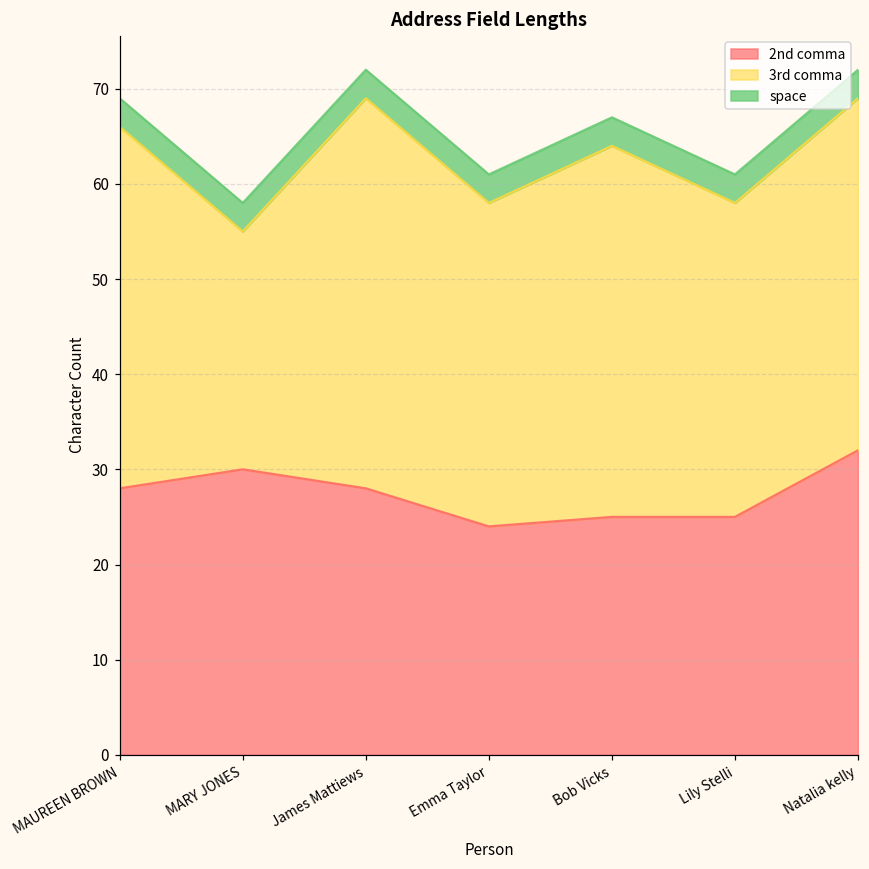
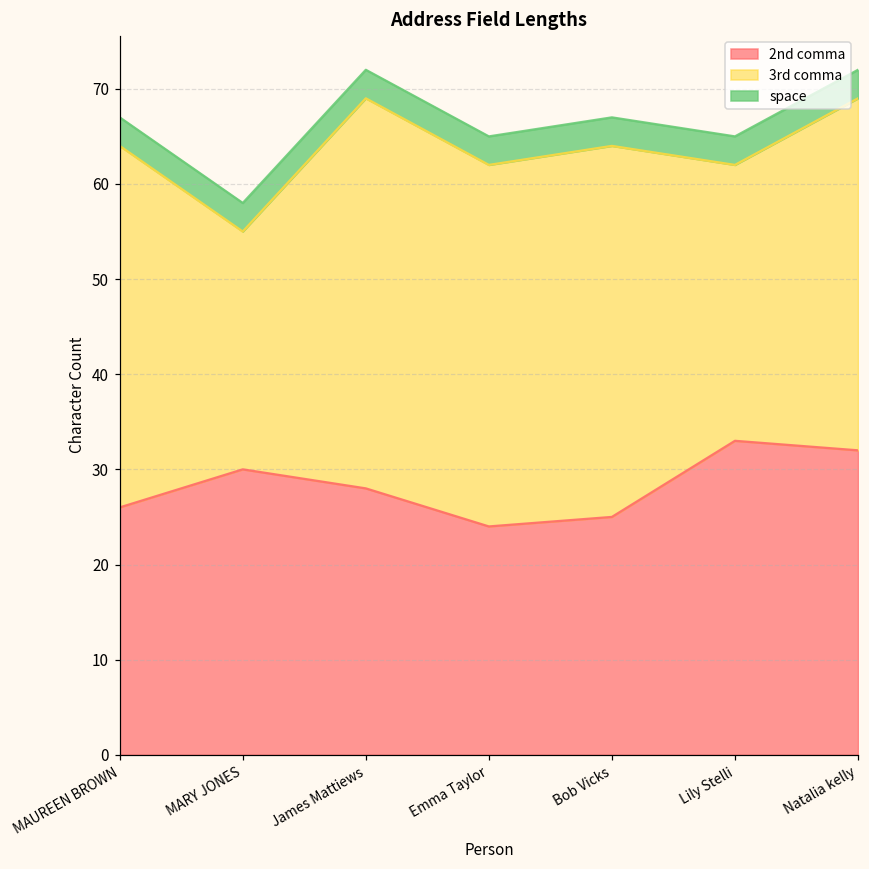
  {
    "2nd comma": {
-     "MAUREEN BROWN": 28,
+     "MAUREEN BROWN": 26,
      "MARY JONES": 30,
      "James Mattiews": 28,
      "Emma Taylor": 24,
      "Bob Vicks": 25,
-     "Lily Stelli": 25,
+     "Lily Stelli": 33,
      "Natalia kelly": 32
    },
    "3rd comma": {
      "MAUREEN BROWN": 38,
      "MARY JONES": 25,
      "James Mattiews": 41,
-     "Emma Taylor": 34,
+     "Emma Taylor": 38,
      "Bob Vicks": 39,
-     "Lily Stelli": 33,
+     "Lily Stelli": 29,
      "Natalia kelly": 37
    },
    "space": {
      "MAUREEN BROWN": 3,
      "MARY JONES": 3,
      "James Mattiews": 3,
      "Emma Taylor": 3,
      "Bob Vicks": 3,
      "Lily Stelli": 3,
      "Natalia kelly": 3
    }
  }
